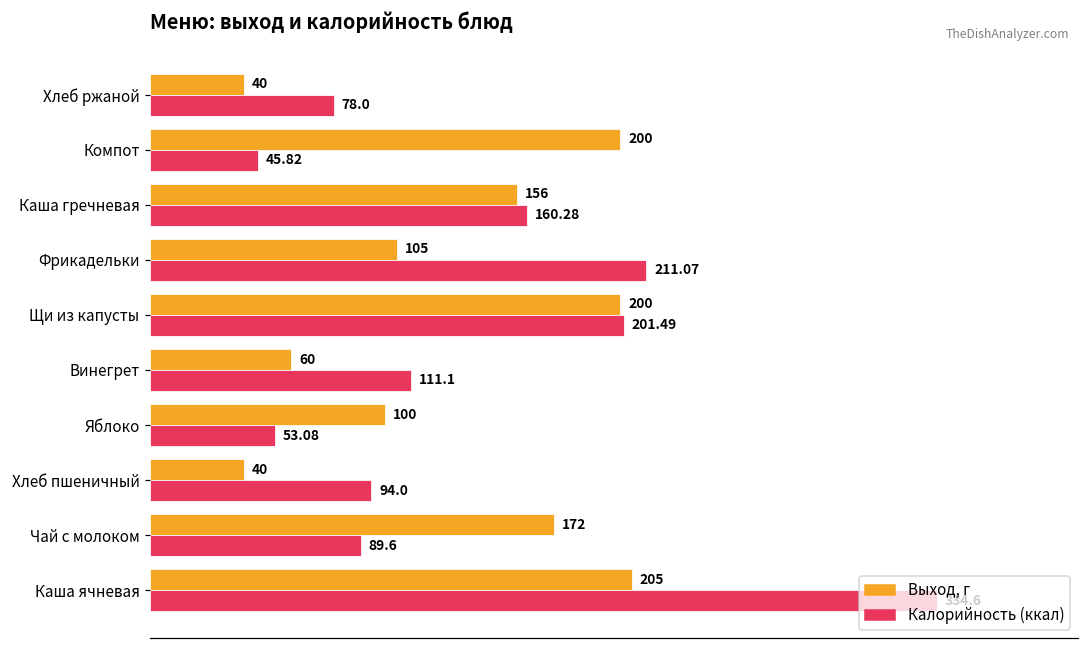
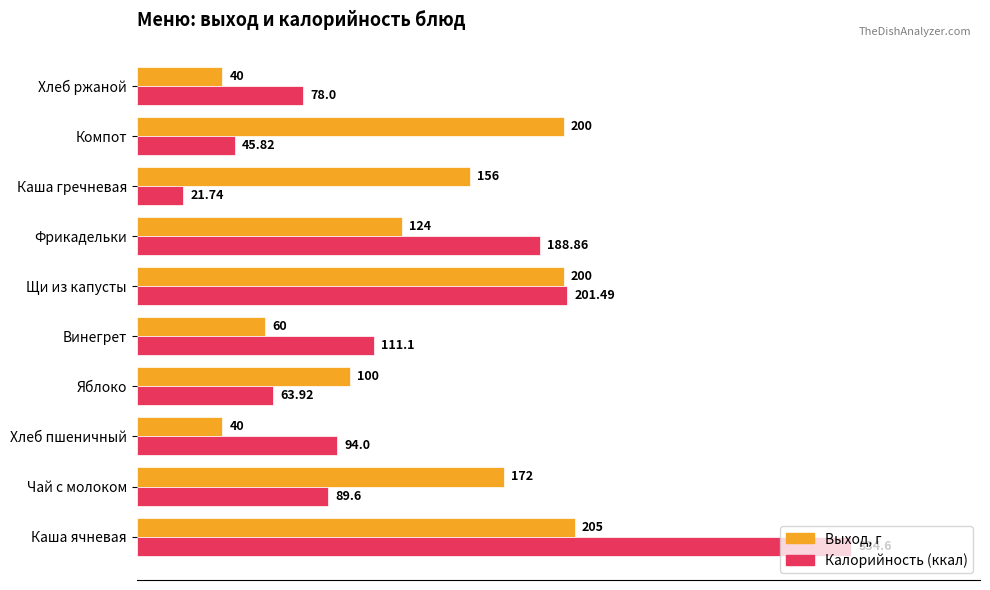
  {
    "Выход, г": {
      "Хлеб ржаной": 40,
      "Компот": 200,
      "Каша гречневая": 156,
-     "Фрикадельки": 105,
+     "Фрикадельки": 124,
      "Щи из капусты": 200,
      "Винегрет": 60,
      "Яблоко": 100,
      "Хлеб пшеничный": 40,
      "Чай с молоком": 172,
      "Каша ячневая": 205
    },
    "Калорийность (ккал)": {
      "Хлеб ржаной": 78.0,
      "Компот": 45.82,
-     "Каша гречневая": 160.28,
-     "Фрикадельки": 211.07,
+     "Каша гречневая": 21.74,
+     "Фрикадельки": 188.86,
      "Щи из капусты": 201.49,
      "Винегрет": 111.1,
-     "Яблоко": 53.08,
+     "Яблоко": 63.92,
      "Хлеб пшеничный": 94.0,
      "Чай с молоком": 89.6
    }
  }
